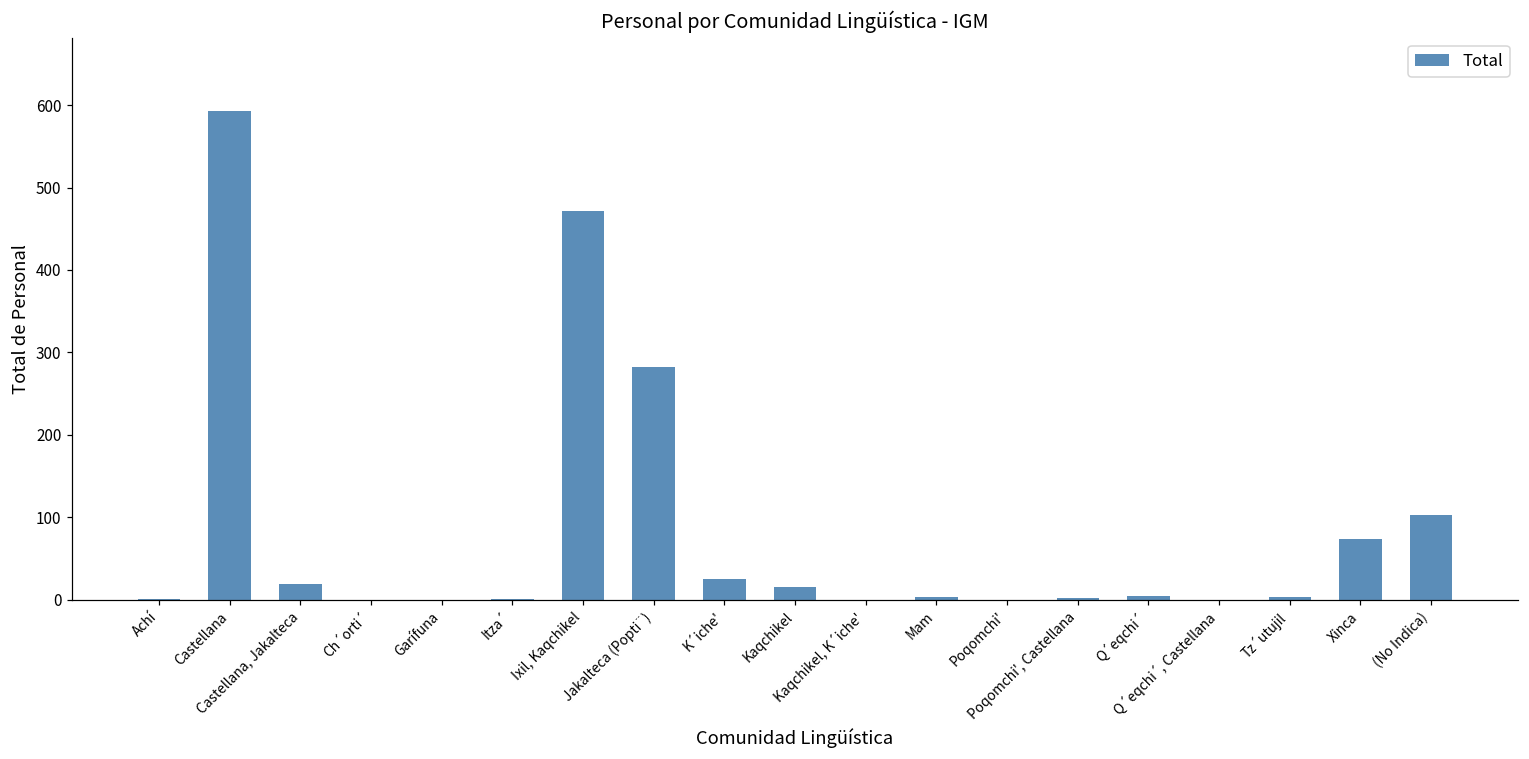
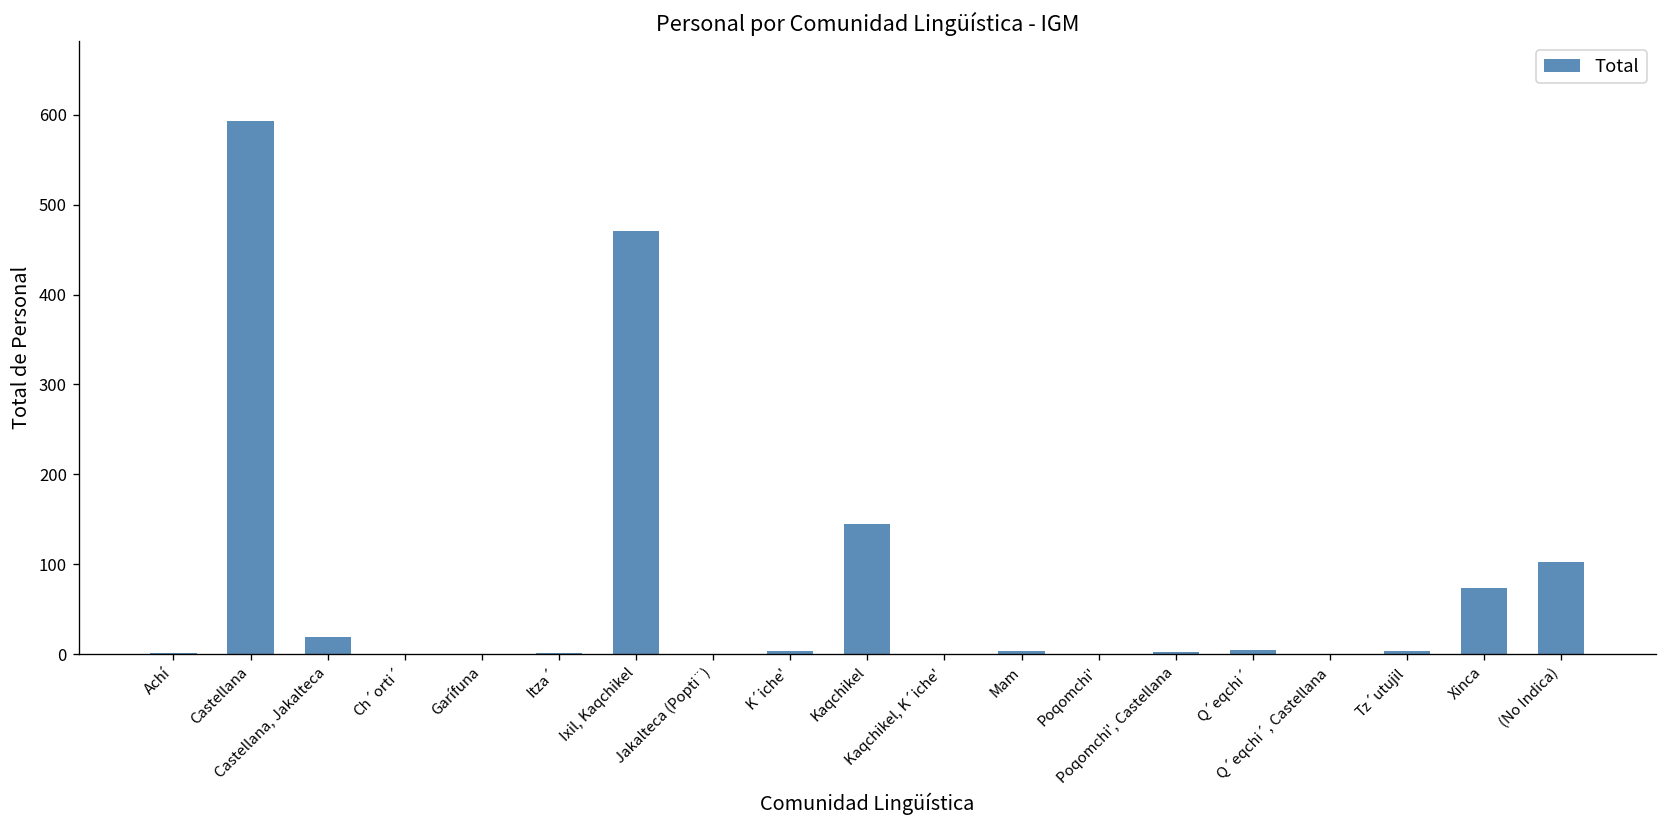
  {
    "Castellana": 590,
    "Castellana, Jakalteca": 20,
    "Ch´orti´": 0,
    "Garífuna": 0,
    "Ixil, Kaqchikel": 470,
-   "Jakalteca (Popti¨)": 280,
-   "K´iche'": 30,
-   "Kaqchikel": 20,
+   "Jakalteca (Popti¨)": 0,
+   "K´iche'": 0,
+   "Kaqchikel": 150,
    "Kaqchikel, K´iche'": 0,
    "Poqomchi'": 0,
    "Q´eqchi´": 0,
    "Q´eqchi´, Castellana": 0,
    "Xinca": 70,
    "(No Indica)": 100
  }
